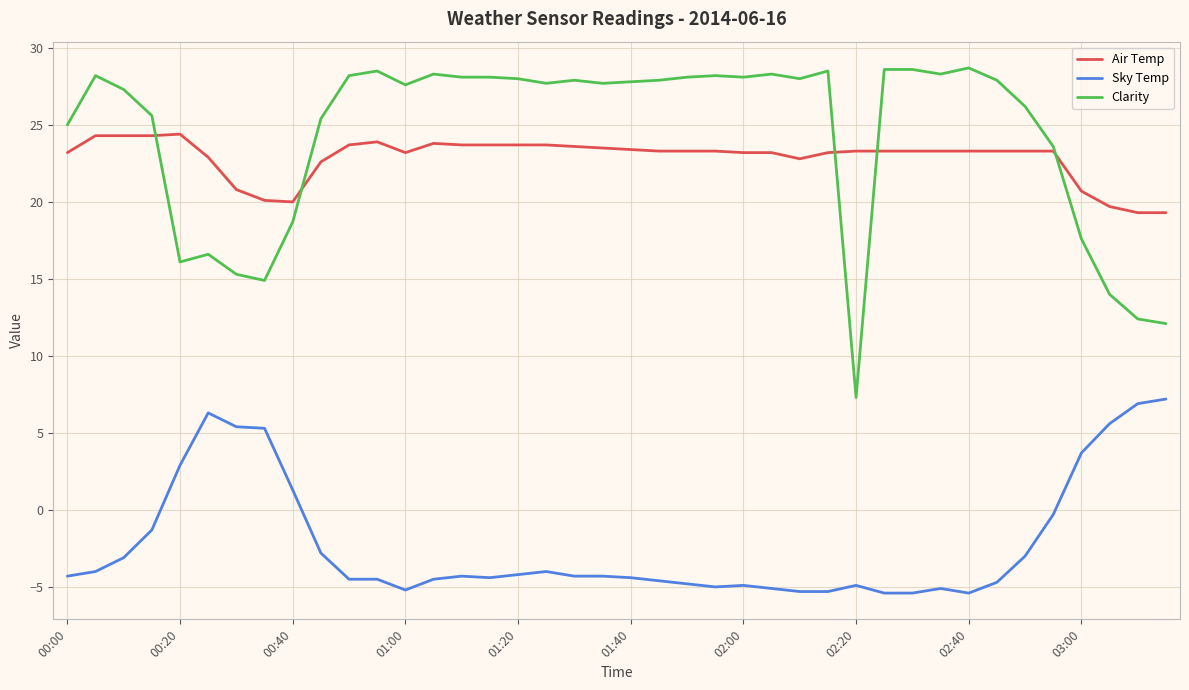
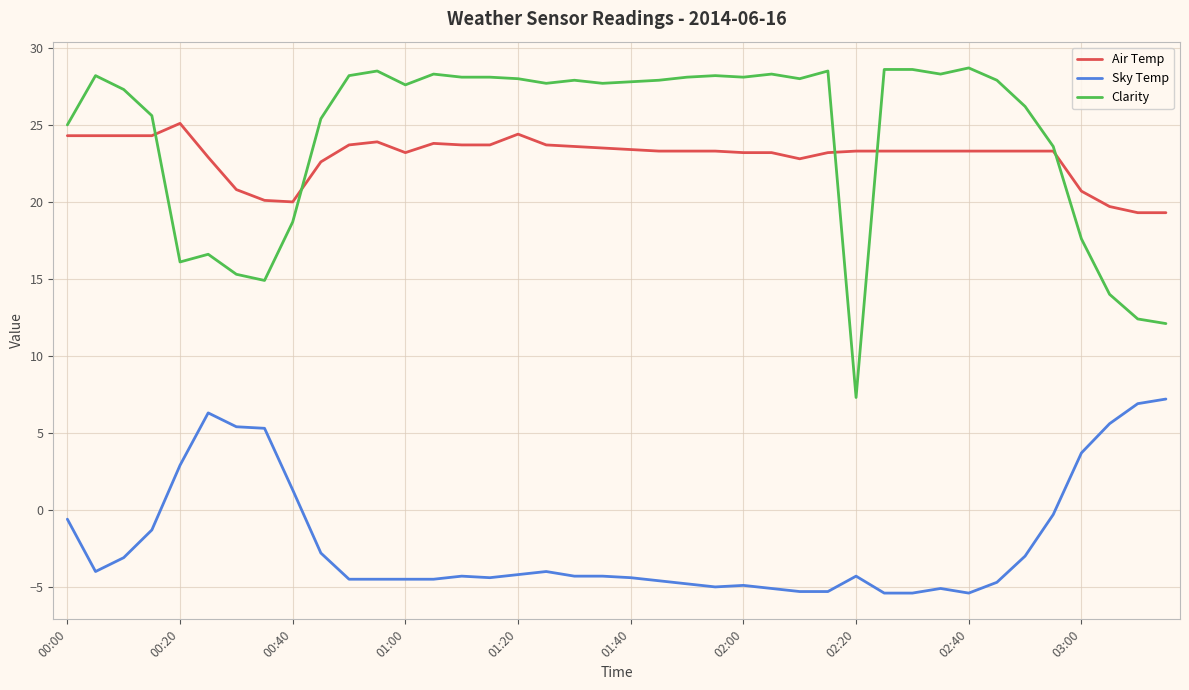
  {
    "Air Temp": {
-     "00:00": 23.2,
-     "00:20": 24.4,
+     "00:00": 24.3,
+     "00:20": 25.1,
      "00:40": 20.0,
      "01:00": 23.2,
-     "01:20": 23.7,
+     "01:20": 24.4,
      "01:40": 23.4,
      "02:00": 23.2,
      "02:20": 23.3,
      "02:40": 23.3,
      "03:00": 20.7
    },
    "Sky Temp": {
-     "00:00": -4.3,
+     "00:00": -0.6,
      "00:20": 2.9,
      "00:40": 1.3,
-     "01:00": -5.2,
+     "01:00": -4.5,
      "01:20": -4.2,
      "01:40": -4.4,
      "02:00": -4.9,
-     "02:20": -4.9,
+     "02:20": -4.3,
      "02:40": -5.4,
      "03:00": 3.7
    },
    "Clarity": {
      "00:00": 25.0,
      "00:20": 16.1,
      "00:40": 18.7,
      "01:00": 27.6,
      "01:20": 28.0,
      "01:40": 27.8,
      "02:00": 28.1,
      "02:20": 7.3,
      "02:40": 28.7,
      "03:00": 17.6
    }
  }
